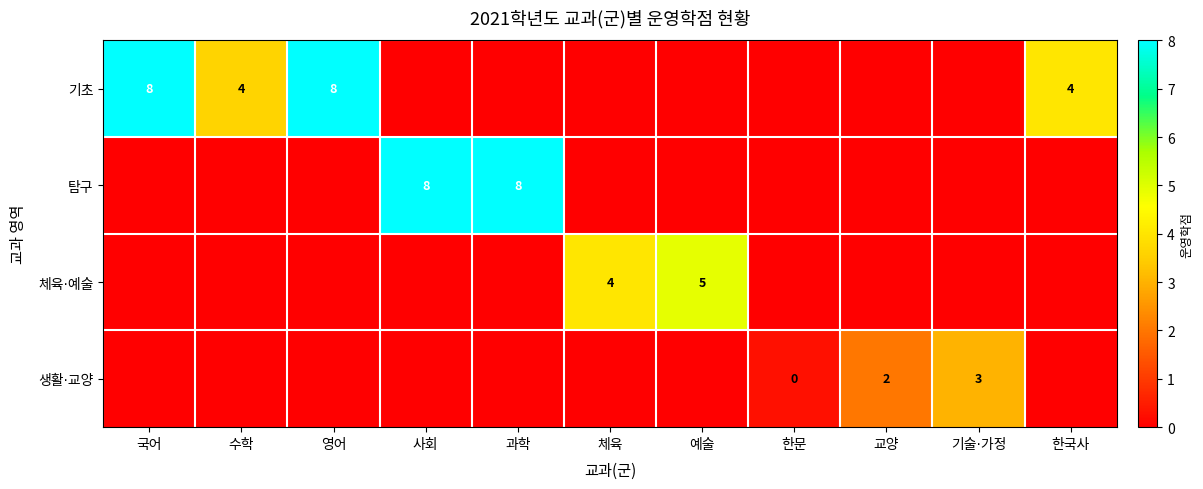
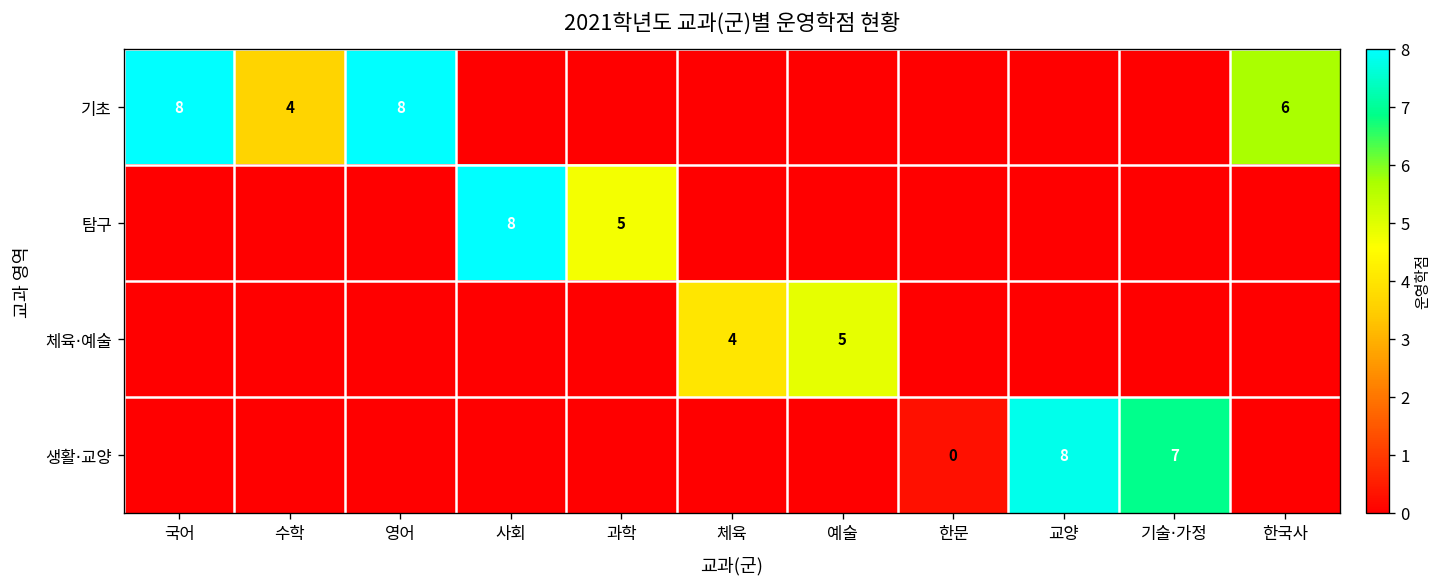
  {
    "기초": {
      "국어": 8,
      "수학": 4,
      "영어": 8,
-     "한국사": 4
+     "한국사": 6
    },
    "탐구": {
      "사회": 8,
-     "과학": 8
+     "과학": 5
    },
    "체육·예술": {
      "체육": 4,
      "예술": 5
    },
    "생활·교양": {
      "한문": 0,
-     "교양": 2,
-     "기술·가정": 3
+     "교양": 8,
+     "기술·가정": 7
    }
  }
